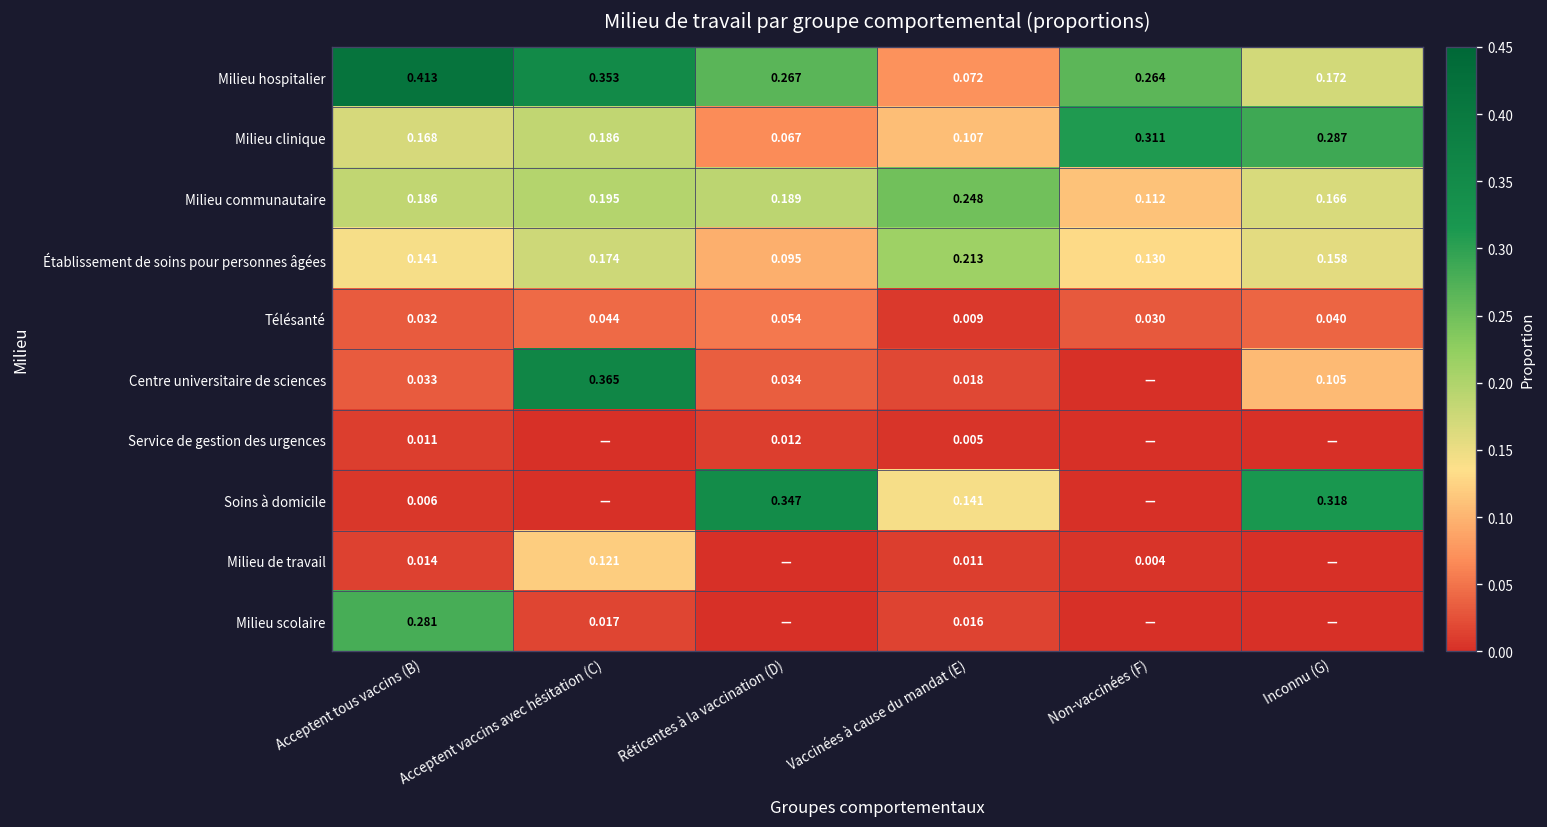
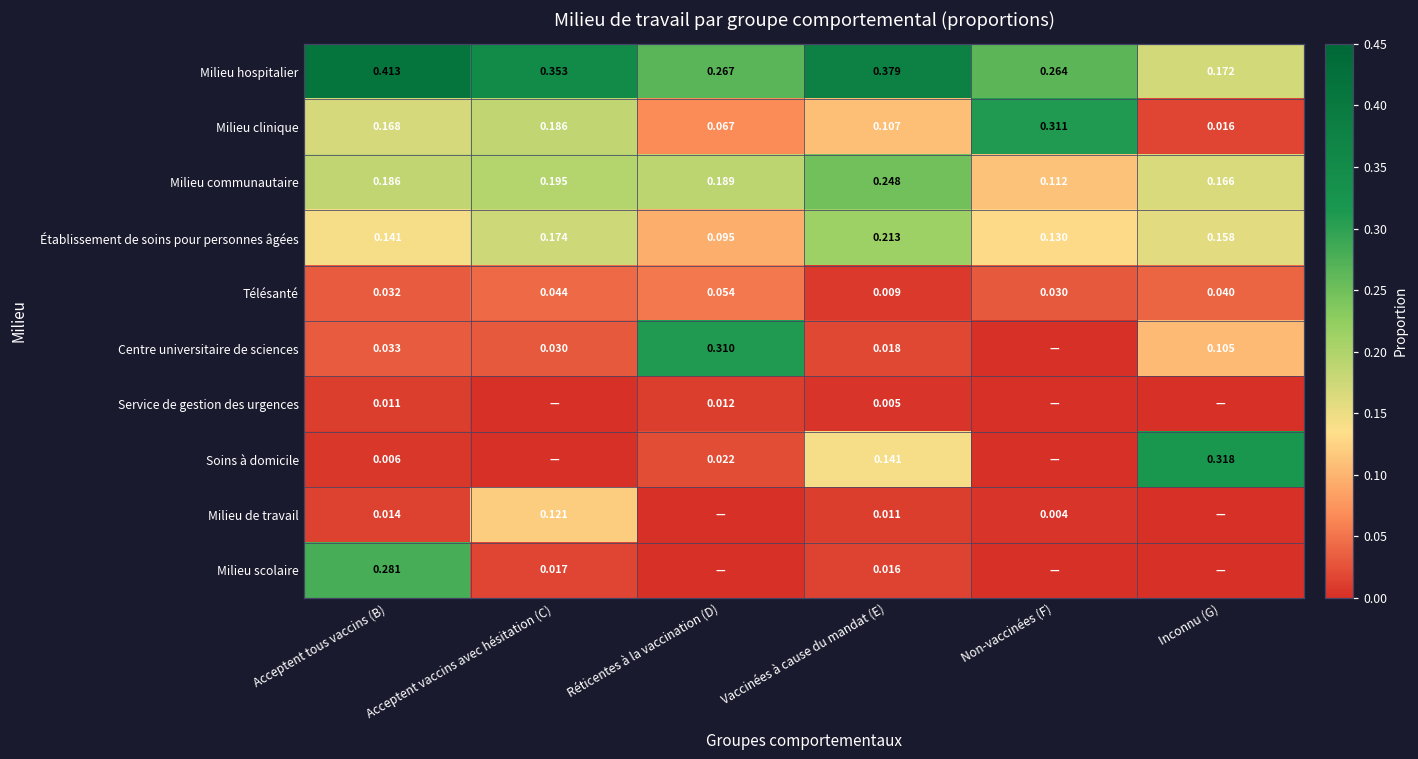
  {
    "Milieu hospitalier": {
      "Acceptent tous vaccins (B)": 0.413,
      "Acceptent vaccins avec hésitation (C)": 0.353,
      "Réticentes à la vaccination (D)": 0.267,
-     "Vaccinées à cause du mandat (E)": 0.072,
+     "Vaccinées à cause du mandat (E)": 0.379,
      "Non-vaccinées (F)": 0.264,
      "Inconnu (G)": 0.172
    },
    "Milieu clinique": {
      "Acceptent tous vaccins (B)": 0.168,
      "Acceptent vaccins avec hésitation (C)": 0.186,
      "Réticentes à la vaccination (D)": 0.067,
      "Vaccinées à cause du mandat (E)": 0.107,
      "Non-vaccinées (F)": 0.311,
-     "Inconnu (G)": 0.287
+     "Inconnu (G)": 0.016
    },
    "Milieu communautaire": {
      "Acceptent tous vaccins (B)": 0.186,
      "Acceptent vaccins avec hésitation (C)": 0.195,
      "Réticentes à la vaccination (D)": 0.189,
      "Vaccinées à cause du mandat (E)": 0.248,
      "Non-vaccinées (F)": 0.112,
      "Inconnu (G)": 0.166
    },
    "Établissement de soins pour personnes âgées": {
      "Acceptent tous vaccins (B)": 0.141,
      "Acceptent vaccins avec hésitation (C)": 0.174,
      "Réticentes à la vaccination (D)": 0.095,
      "Vaccinées à cause du mandat (E)": 0.213,
      "Non-vaccinées (F)": 0.130,
      "Inconnu (G)": 0.158
    },
    "Télésanté": {
      "Acceptent tous vaccins (B)": 0.032,
      "Acceptent vaccins avec hésitation (C)": 0.044,
      "Réticentes à la vaccination (D)": 0.054,
      "Vaccinées à cause du mandat (E)": 0.009,
      "Non-vaccinées (F)": 0.030,
      "Inconnu (G)": 0.040
    },
    "Centre universitaire de sciences": {
      "Acceptent tous vaccins (B)": 0.033,
-     "Acceptent vaccins avec hésitation (C)": 0.365,
-     "Réticentes à la vaccination (D)": 0.034,
+     "Acceptent vaccins avec hésitation (C)": 0.030,
+     "Réticentes à la vaccination (D)": 0.310,
      "Vaccinées à cause du mandat (E)": 0.018,
      "Inconnu (G)": 0.105
    },
    "Service de gestion des urgences": {
      "Acceptent tous vaccins (B)": 0.011,
      "Réticentes à la vaccination (D)": 0.012,
      "Vaccinées à cause du mandat (E)": 0.005
    },
    "Soins à domicile": {
      "Acceptent tous vaccins (B)": 0.006,
-     "Réticentes à la vaccination (D)": 0.347,
+     "Réticentes à la vaccination (D)": 0.022,
      "Vaccinées à cause du mandat (E)": 0.141,
      "Inconnu (G)": 0.318
    },
    "Milieu de travail": {
      "Acceptent tous vaccins (B)": 0.014,
      "Acceptent vaccins avec hésitation (C)": 0.121,
      "Vaccinées à cause du mandat (E)": 0.011,
      "Non-vaccinées (F)": 0.004
    },
    "Milieu scolaire": {
      "Acceptent tous vaccins (B)": 0.281,
      "Acceptent vaccins avec hésitation (C)": 0.017,
      "Vaccinées à cause du mandat (E)": 0.016
    }
  }
